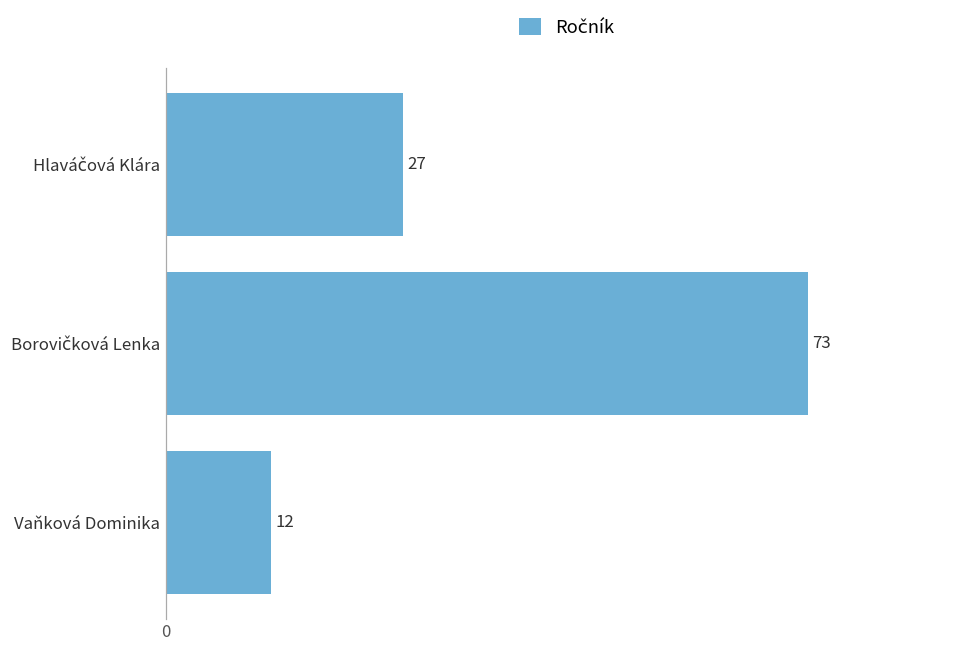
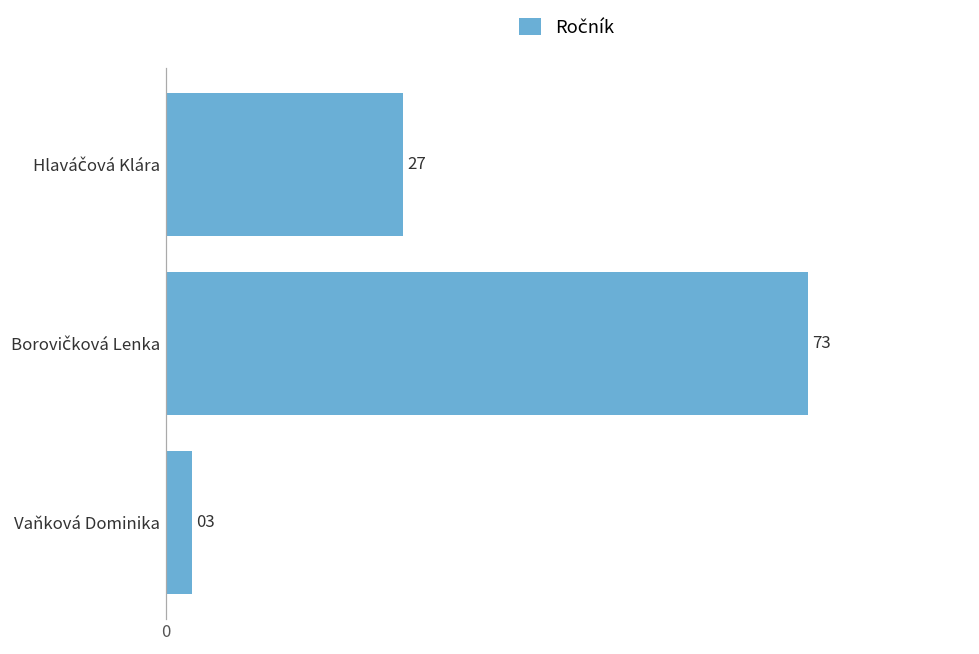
  {
    "Hlaváčová Klára": "27",
    "Borovičková Lenka": "73",
-   "Vaňková Dominika": "12"
+   "Vaňková Dominika": "03"
  }
